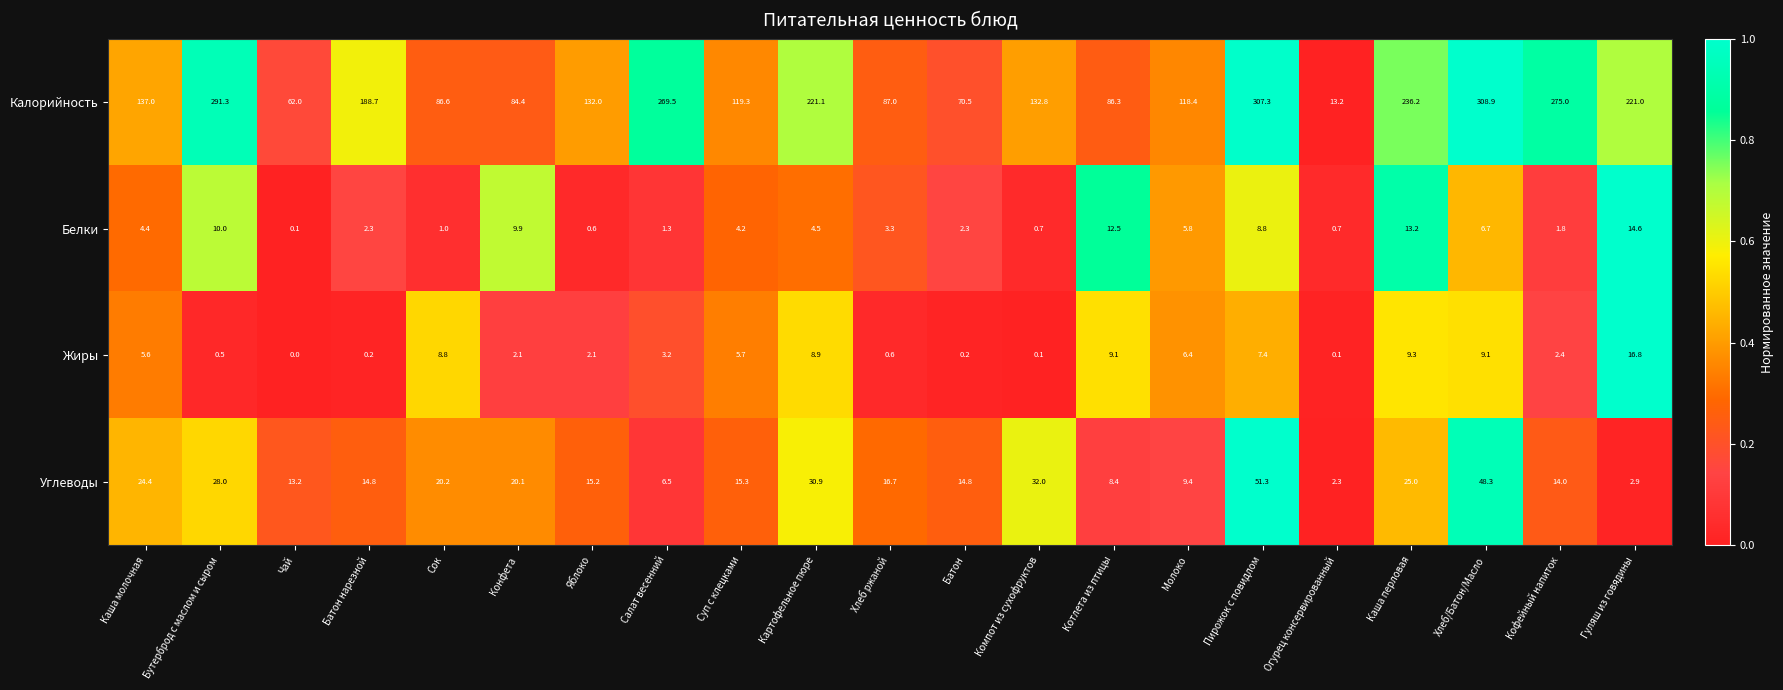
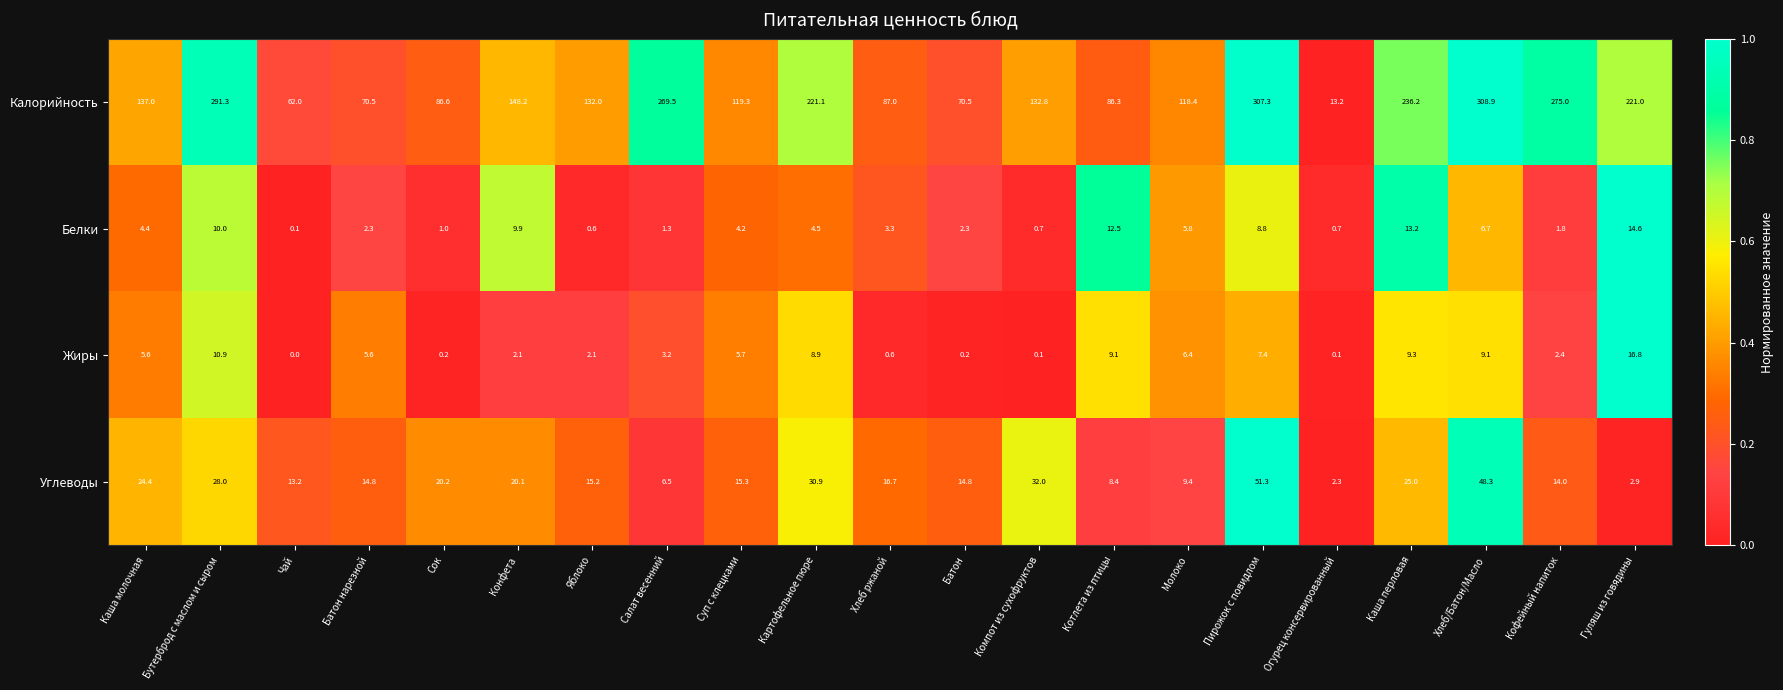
  {
    "Калорийность": {
      "Каша молочная": 137.0,
      "Бутерброд с маслом и сыром": 291.3,
      "Чай": 62.0,
-     "Батон нарезной": 188.7,
+     "Батон нарезной": 70.5,
      "Сок": 86.6,
-     "Конфета": 84.4,
+     "Конфета": 148.2,
      "Яблоко": 132.0,
      "Салат весенний": 269.5,
      "Суп с клецками": 119.3,
      "Картофельное пюре": 221.1,
      "Хлеб ржаной": 87.0,
      "Батон": 70.5,
      "Компот из сухофруктов": 132.8,
      "Котлета из птицы": 86.3,
      "Молоко": 118.4,
      "Пирожок с повидлом": 307.3,
      "Огурец консервированный": 13.2,
      "Каша перловая": 236.2,
      "Хлеб/Батон/Масло": 308.9,
      "Кофейный напиток": 275.0,
      "Гуляш из говядины": 221.0
    },
    "Белки": {
      "Каша молочная": 4.4,
      "Бутерброд с маслом и сыром": 10.0,
      "Чай": 0.1,
      "Батон нарезной": 2.3,
      "Сок": 1.0,
      "Конфета": 9.9,
      "Яблоко": 0.6,
      "Салат весенний": 1.3,
      "Суп с клецками": 4.2,
      "Картофельное пюре": 4.5,
      "Хлеб ржаной": 3.3,
      "Батон": 2.3,
      "Компот из сухофруктов": 0.7,
      "Котлета из птицы": 12.5,
      "Молоко": 5.8,
      "Пирожок с повидлом": 8.8,
      "Огурец консервированный": 0.7,
      "Каша перловая": 13.2,
      "Хлеб/Батон/Масло": 6.7,
      "Кофейный напиток": 1.8,
      "Гуляш из говядины": 14.6
    },
    "Жиры": {
      "Каша молочная": 5.6,
-     "Бутерброд с маслом и сыром": 0.5,
+     "Бутерброд с маслом и сыром": 10.9,
      "Чай": 0.0,
-     "Батон нарезной": 0.2,
-     "Сок": 8.8,
+     "Батон нарезной": 5.6,
+     "Сок": 0.2,
      "Конфета": 2.1,
      "Яблоко": 2.1,
      "Салат весенний": 3.2,
      "Суп с клецками": 5.7,
      "Картофельное пюре": 8.9,
      "Хлеб ржаной": 0.6,
      "Батон": 0.2,
      "Компот из сухофруктов": 0.1,
      "Котлета из птицы": 9.1,
      "Молоко": 6.4,
      "Пирожок с повидлом": 7.4,
      "Огурец консервированный": 0.1,
      "Каша перловая": 9.3,
      "Хлеб/Батон/Масло": 9.1,
      "Кофейный напиток": 2.4,
      "Гуляш из говядины": 16.8
    },
    "Углеводы": {
      "Каша молочная": 24.4,
      "Бутерброд с маслом и сыром": 28.0,
      "Чай": 13.2,
      "Батон нарезной": 14.8,
      "Сок": 20.2,
      "Конфета": 20.1,
      "Яблоко": 15.2,
      "Салат весенний": 6.5,
      "Суп с клецками": 15.3,
      "Картофельное пюре": 30.9,
      "Хлеб ржаной": 16.7,
      "Батон": 14.8,
      "Компот из сухофруктов": 32.0,
      "Котлета из птицы": 8.4,
      "Молоко": 9.4,
      "Пирожок с повидлом": 51.3,
      "Огурец консервированный": 2.3,
      "Каша перловая": 25.0,
      "Хлеб/Батон/Масло": 48.3,
      "Кофейный напиток": 14.0,
      "Гуляш из говядины": 2.9
    }
  }
